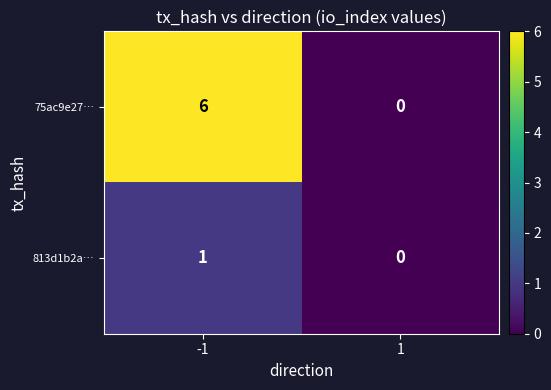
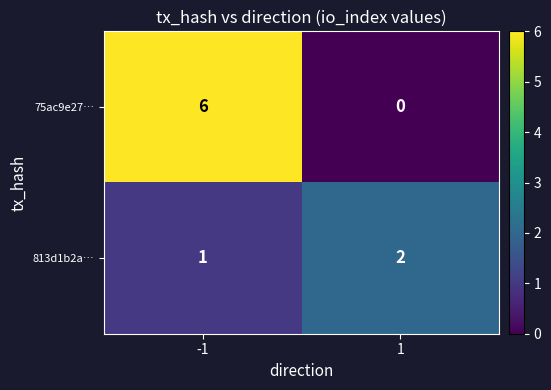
  {
    "75ac9e27…": {
      "-1": 6,
      "1": 0
    },
    "813d1b2a…": {
      "-1": 1,
-     "1": 0
+     "1": 2
    }
  }
